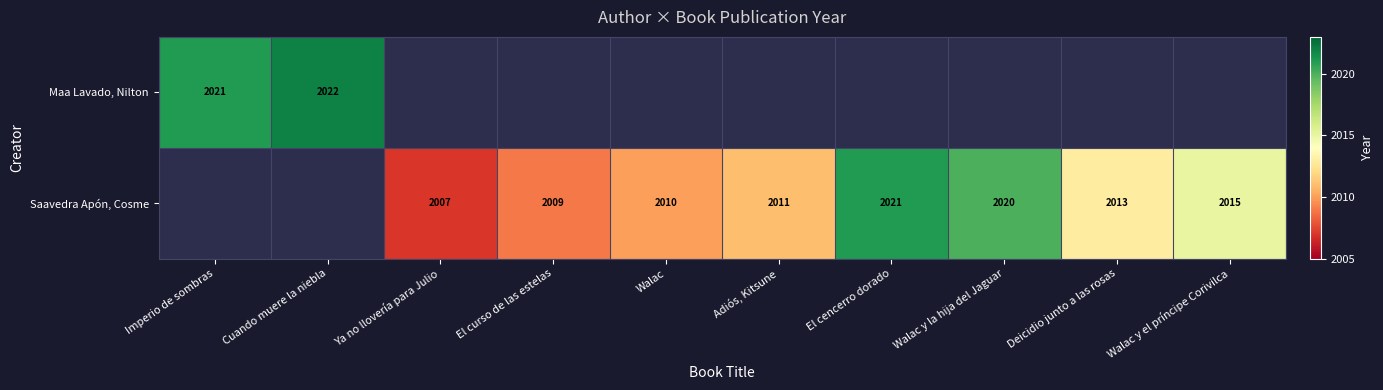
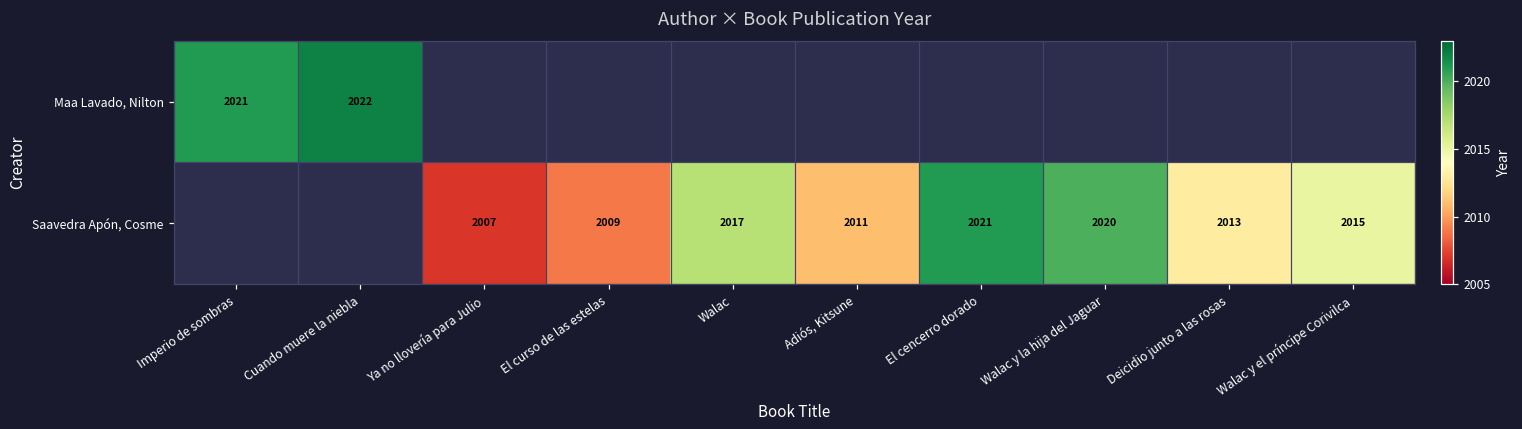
  {
    "Maa Lavado, Nilton": {
      "Imperio de sombras": 2021,
      "Cuando muere la niebla": 2022
    },
    "Saavedra Apón, Cosme": {
      "Ya no llovería para Julio": 2007,
      "El curso de las estelas": 2009,
-     "Walac": 2010,
+     "Walac": 2017,
      "Adiós, Kitsune": 2011,
      "El cencerro dorado": 2021,
      "Walac y la hija del Jaguar": 2020,
      "Deicidio junto a las rosas": 2013,
      "Walac y el príncipe Corivilca": 2015
    }
  }
